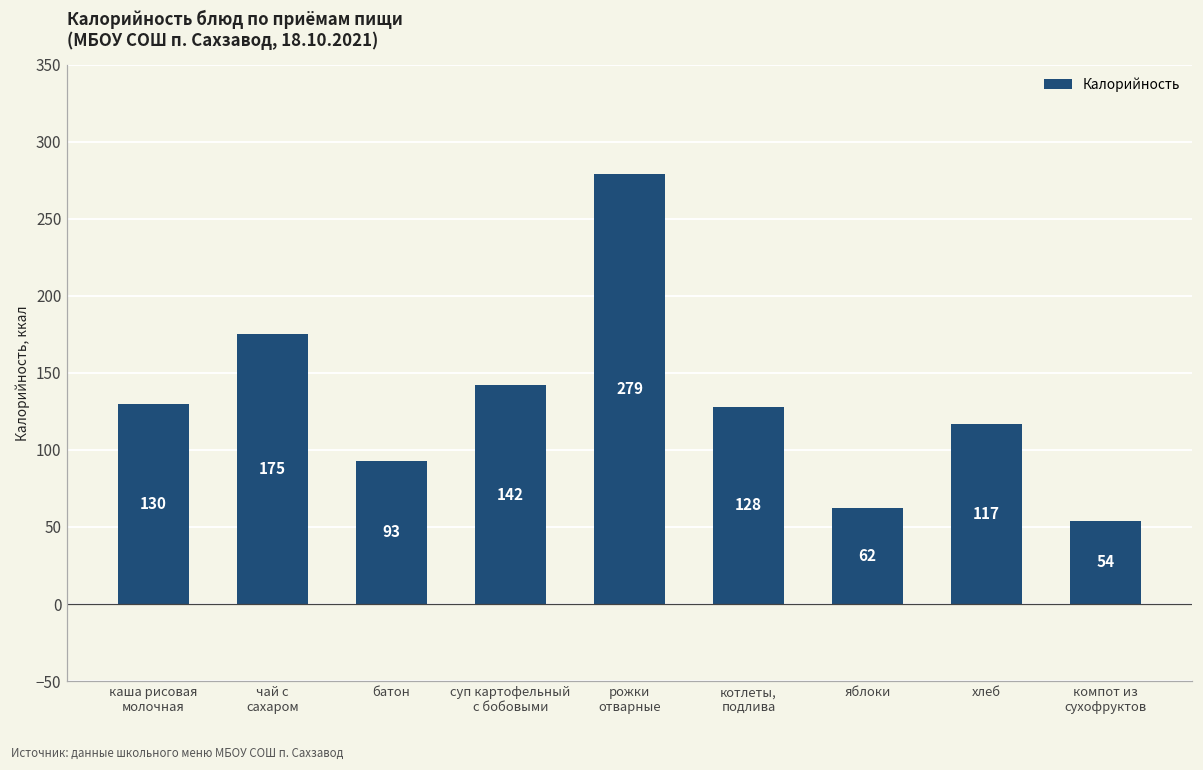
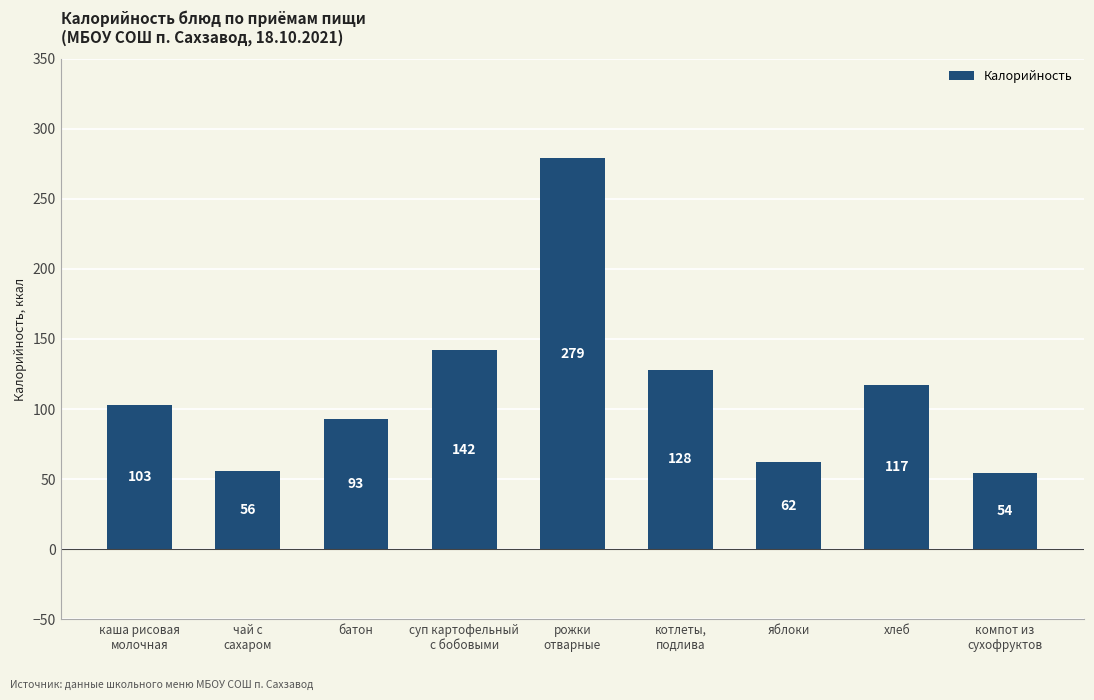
  {
-   "каша рисовая молочная": 130,
-   "чай с сахаром": 175,
+   "каша рисовая молочная": 103,
+   "чай с сахаром": 56,
    "батон": 93,
    "суп картофельный с бобовыми": 142,
    "рожки отварные": 279,
    "котлеты, подлива": 128,
    "яблоки": 62,
    "хлеб": 117,
    "компот из сухофруктов": 54
  }
